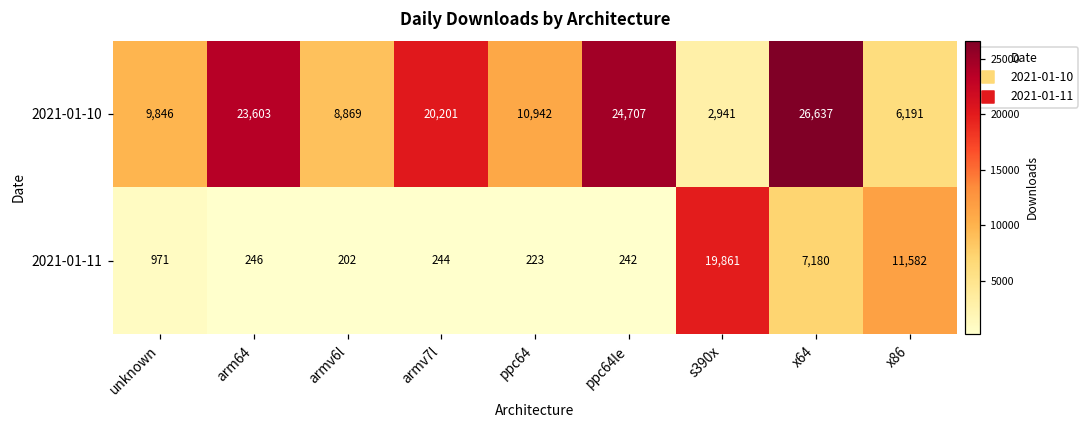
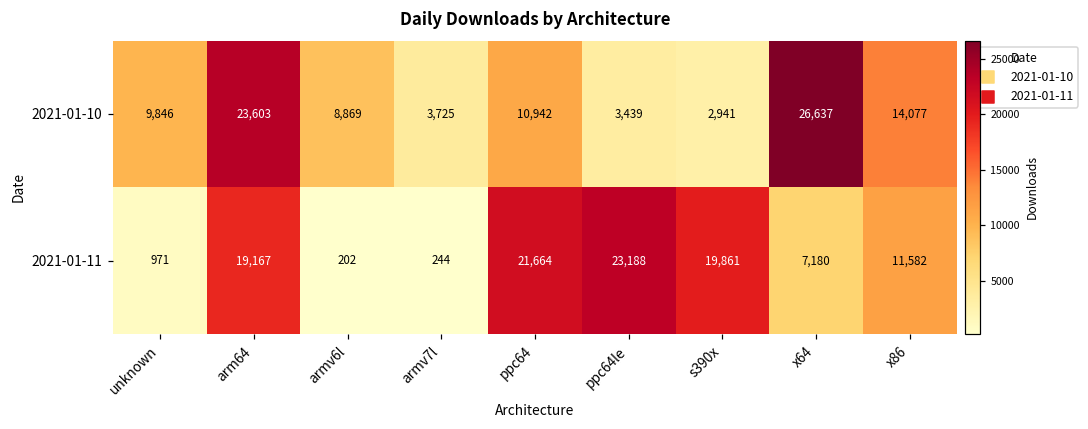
  {
    "2021-01-10": {
      "unknown": "9,846",
      "arm64": "23,603",
      "armv6l": "8,869",
-     "armv7l": "20,201",
+     "armv7l": "3,725",
      "ppc64": "10,942",
-     "ppc64le": "24,707",
+     "ppc64le": "3,439",
      "s390x": "2,941",
      "x64": "26,637",
-     "x86": "6,191"
+     "x86": "14,077"
    },
    "2021-01-11": {
      "unknown": "971",
-     "arm64": "246",
+     "arm64": "19,167",
      "armv6l": "202",
      "armv7l": "244",
-     "ppc64": "223",
-     "ppc64le": "242",
+     "ppc64": "21,664",
+     "ppc64le": "23,188",
      "s390x": "19,861",
      "x64": "7,180",
      "x86": "11,582"
    }
  }
